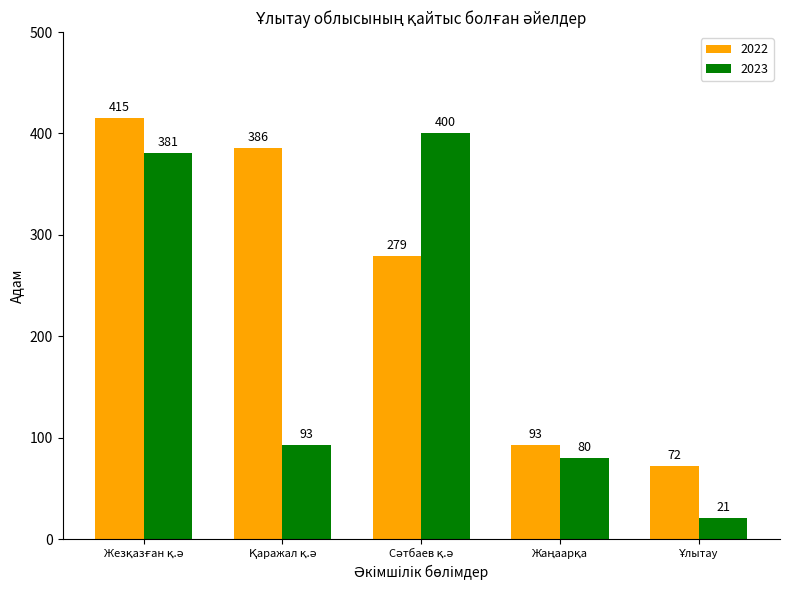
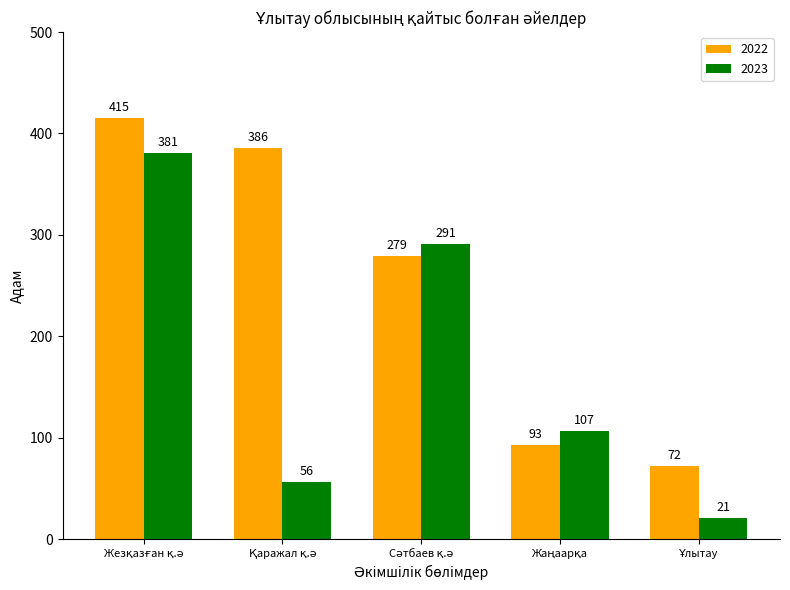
  {
    "2022": {
      "Жезқазған қ.ә": 415,
      "Қаражал қ.ә": 386,
      "Сәтбаев қ.ә": 279,
      "Жаңаарқа": 93,
      "Ұлытау": 72
    },
    "2023": {
      "Жезқазған қ.ә": 381,
-     "Қаражал қ.ә": 93,
-     "Сәтбаев қ.ә": 400,
-     "Жаңаарқа": 80,
+     "Қаражал қ.ә": 56,
+     "Сәтбаев қ.ә": 291,
+     "Жаңаарқа": 107,
      "Ұлытау": 21
    }
  }
